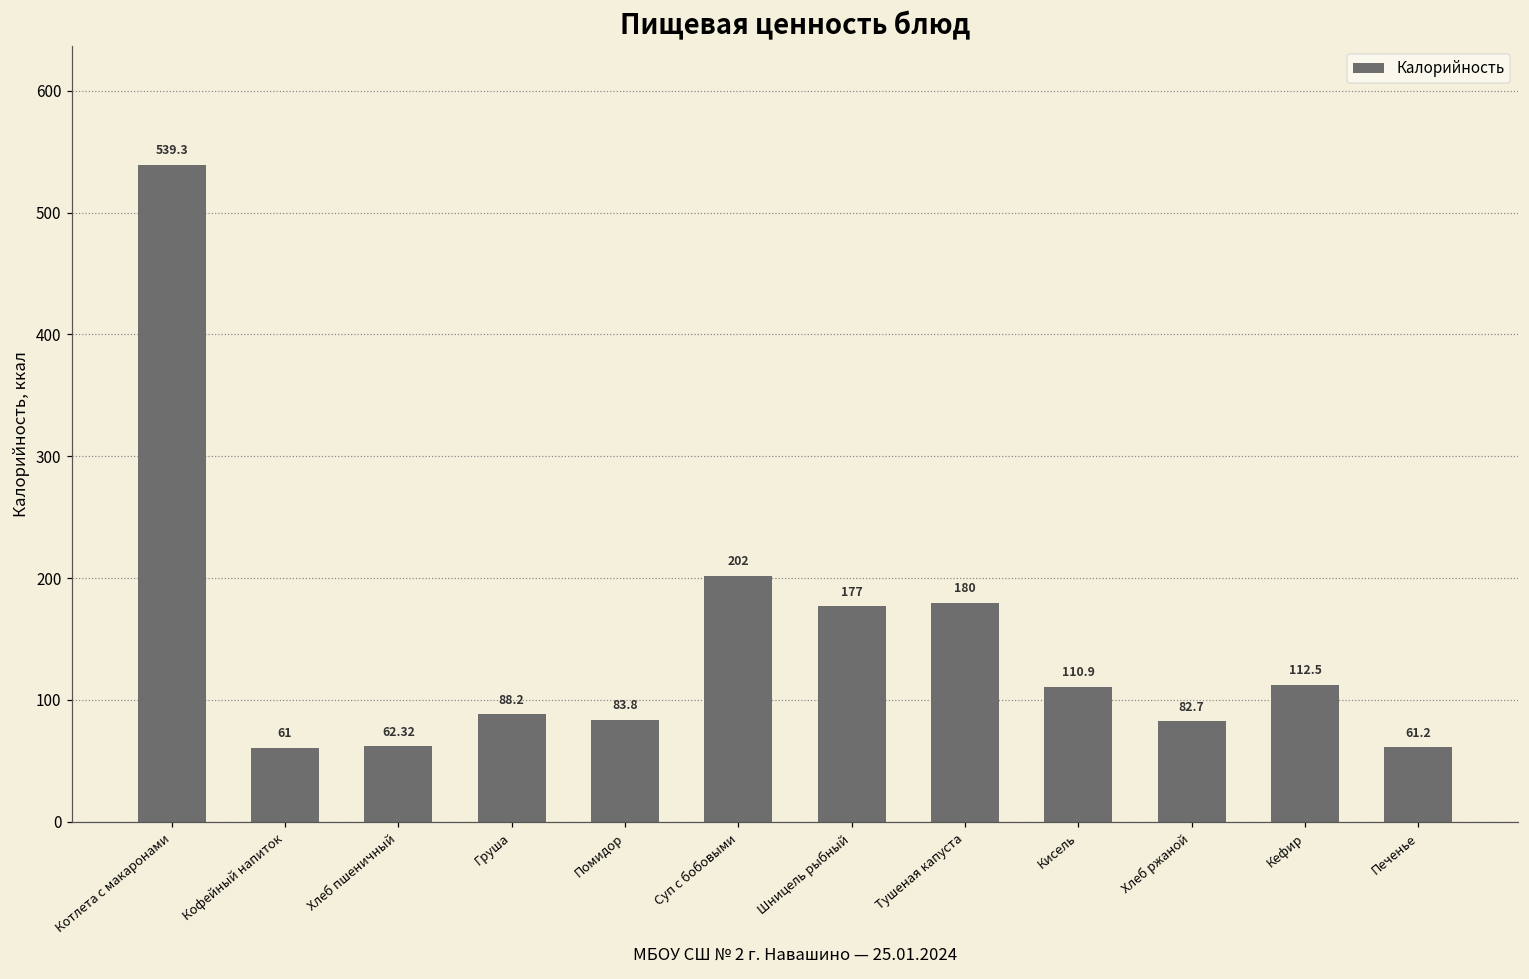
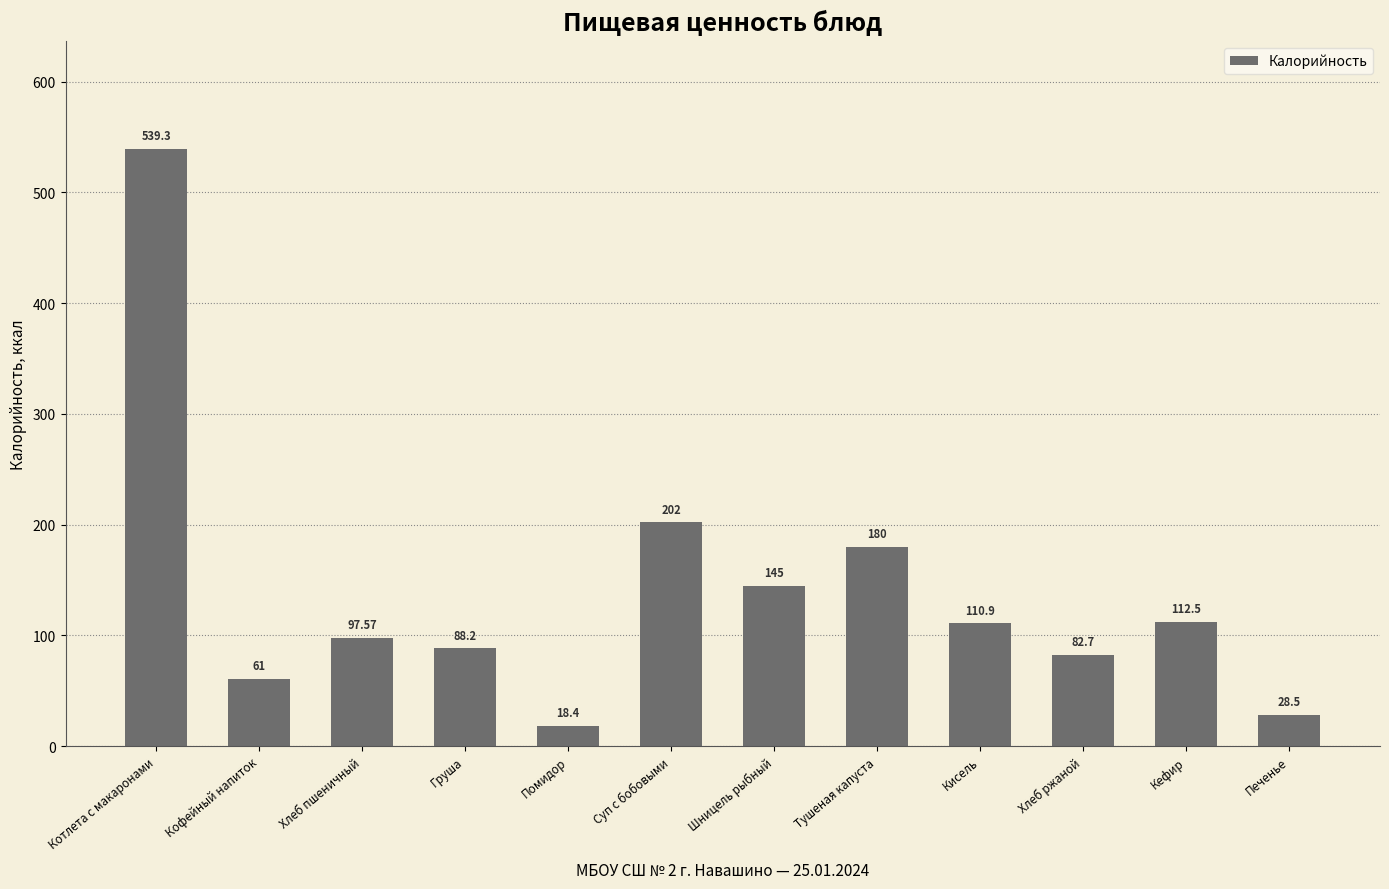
  {
    "Котлета с макаронами": 539.3,
    "Кофейный напиток": 61,
-   "Хлеб пшеничный": 62.32,
+   "Хлеб пшеничный": 97.57,
    "Груша": 88.2,
-   "Помидор": 83.8,
+   "Помидор": 18.4,
    "Суп с бобовыми": 202,
-   "Шницель рыбный": 177,
+   "Шницель рыбный": 145,
    "Тушеная капуста": 180,
    "Кисель": 110.9,
    "Хлеб ржаной": 82.7,
    "Кефир": 112.5,
-   "Печенье": 61.2
+   "Печенье": 28.5
  }
